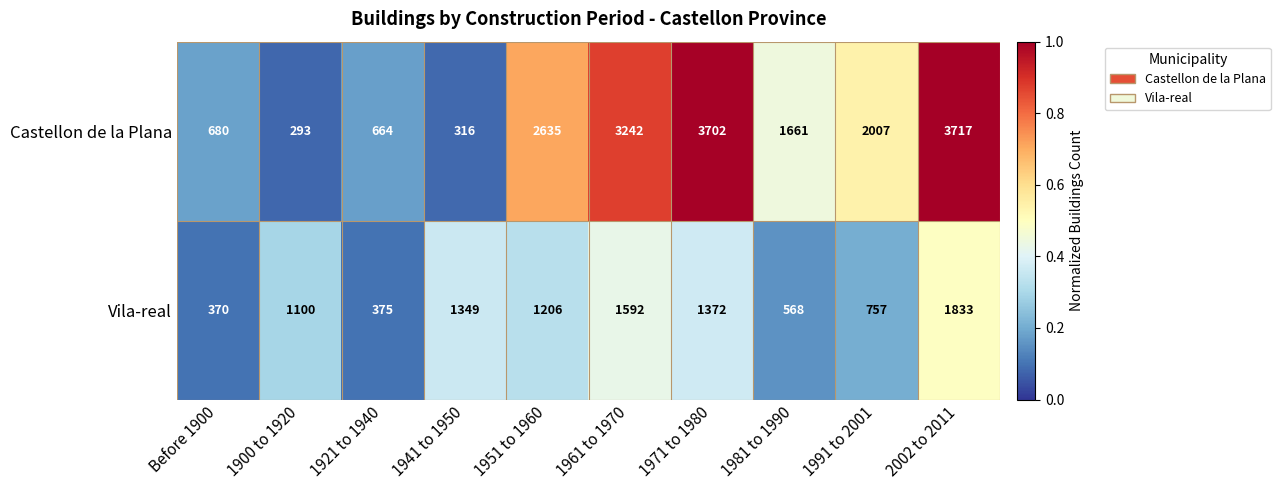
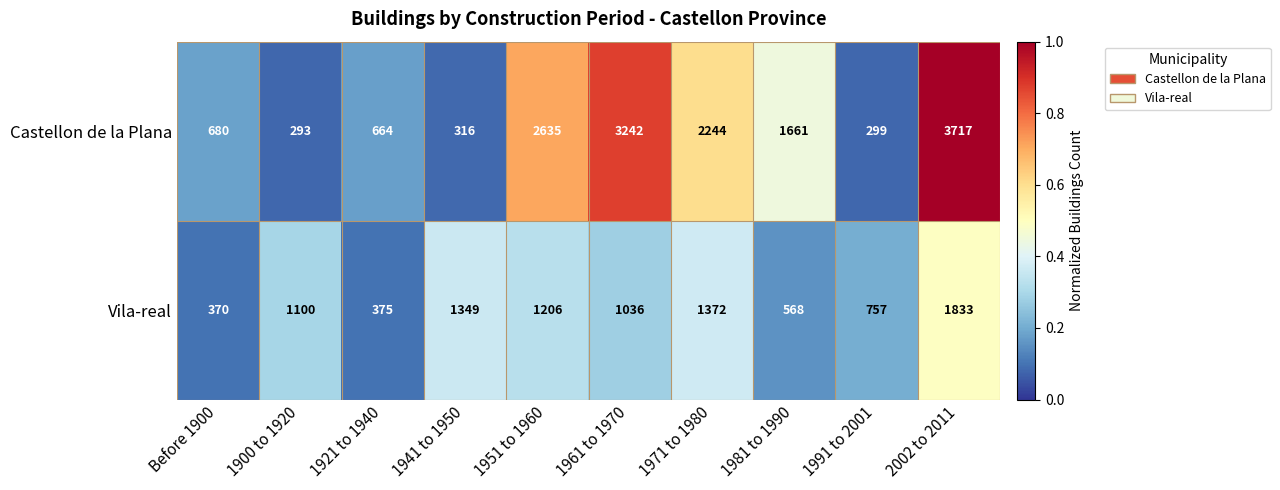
  {
    "Castellon de la Plana": {
      "Before 1900": 680,
      "1900 to 1920": 293,
      "1921 to 1940": 664,
      "1941 to 1950": 316,
      "1951 to 1960": 2635,
      "1961 to 1970": 3242,
-     "1971 to 1980": 3702,
+     "1971 to 1980": 2244,
      "1981 to 1990": 1661,
-     "1991 to 2001": 2007,
+     "1991 to 2001": 299,
      "2002 to 2011": 3717
    },
    "Vila-real": {
      "Before 1900": 370,
      "1900 to 1920": 1100,
      "1921 to 1940": 375,
      "1941 to 1950": 1349,
      "1951 to 1960": 1206,
-     "1961 to 1970": 1592,
+     "1961 to 1970": 1036,
      "1971 to 1980": 1372,
      "1981 to 1990": 568,
      "1991 to 2001": 757,
      "2002 to 2011": 1833
    }
  }
